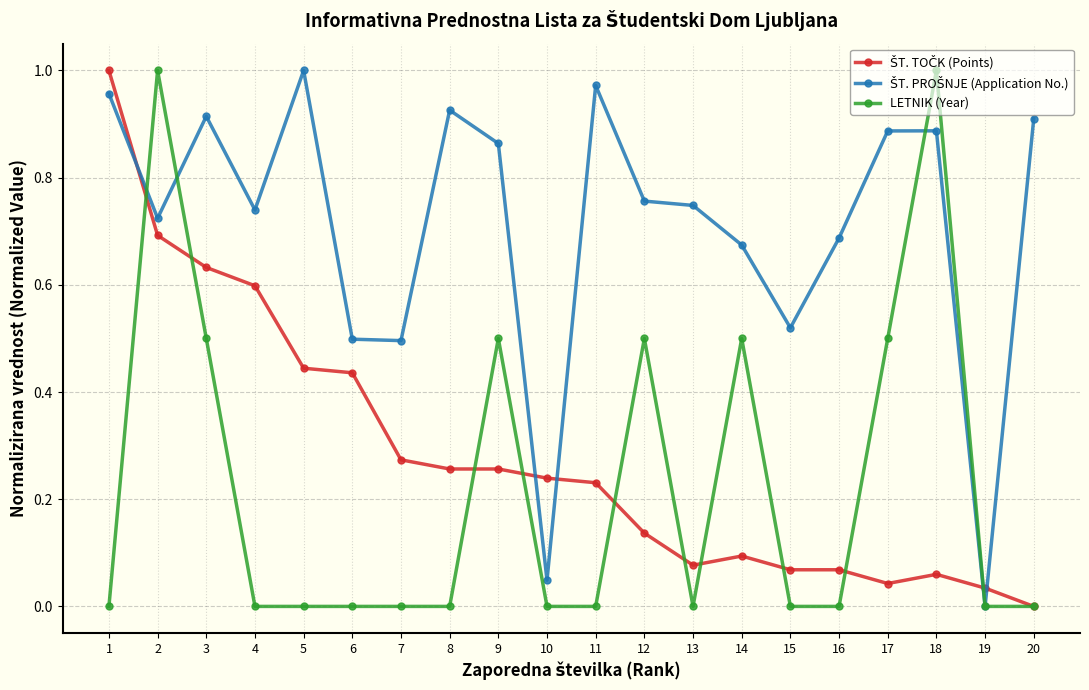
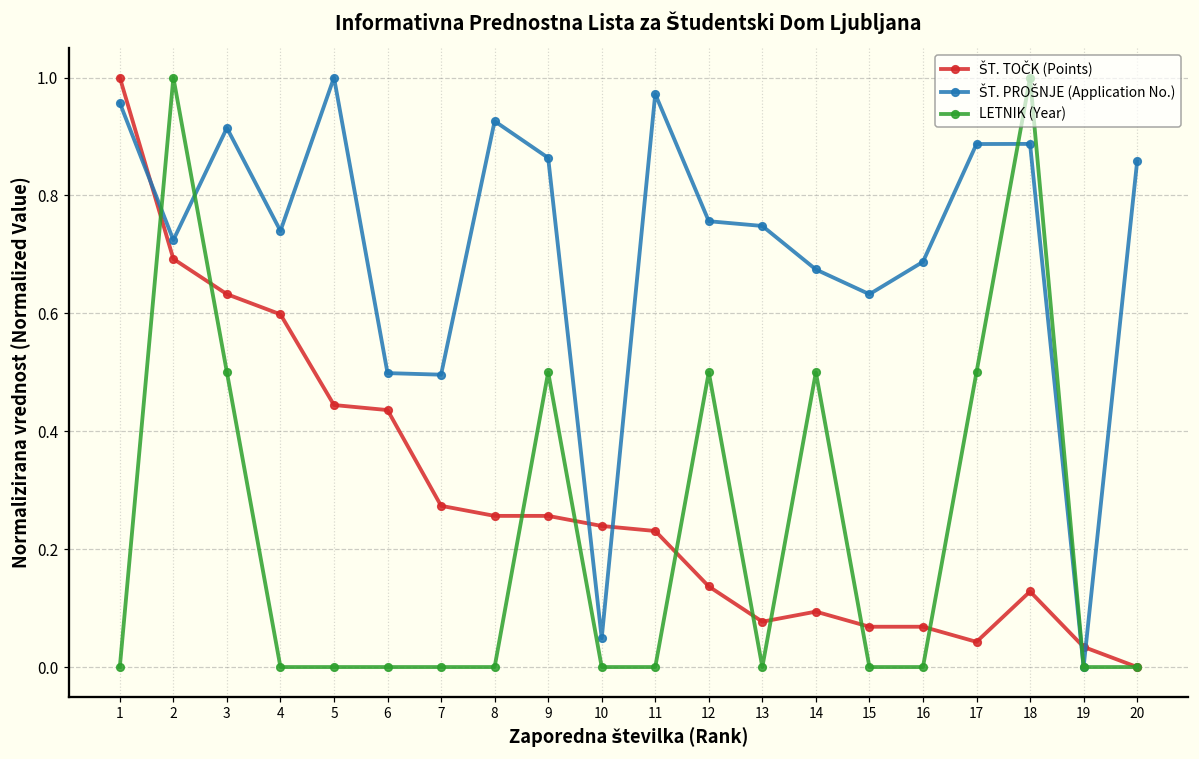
  {
    "ŠT. TOČK (Points)": {
      "1": 1.00,
      "2": 0.69,
      "3": 0.63,
      "4": 0.60,
      "5": 0.44,
      "6": 0.44,
      "7": 0.27,
      "8": 0.26,
      "9": 0.26,
      "10": 0.24,
      "11": 0.23,
      "12": 0.14,
      "13": 0.08,
      "14": 0.09,
      "15": 0.07,
      "16": 0.07,
      "17": 0.04,
-     "18": 0.06,
+     "18": 0.13,
      "19": 0.03
    },
    "ŠT. PROŠNJE (Application No.)": {
      "1": 0.96,
      "2": 0.72,
      "3": 0.91,
      "4": 0.74,
      "5": 1.00,
      "6": 0.50,
      "7": 0.50,
      "8": 0.93,
      "9": 0.86,
      "10": 0.05,
      "11": 0.97,
      "12": 0.76,
      "13": 0.75,
      "14": 0.67,
-     "15": 0.52,
+     "15": 0.63,
      "16": 0.69,
      "17": 0.89,
      "18": 0.89,
-     "20": 0.91
+     "20": 0.86
    },
    "LETNIK (Year)": {
      "1": 0.00,
      "2": 1.00,
      "3": 0.50,
      "4": 0.00,
      "5": 0.00,
      "6": 0.00,
      "7": 0.00,
      "8": 0.00,
      "9": 0.50,
      "10": 0.00,
      "11": 0.00,
      "12": 0.50,
      "13": 0.00,
      "14": 0.50,
      "15": 0.00,
      "16": 0.00,
      "17": 0.50
    }
  }
